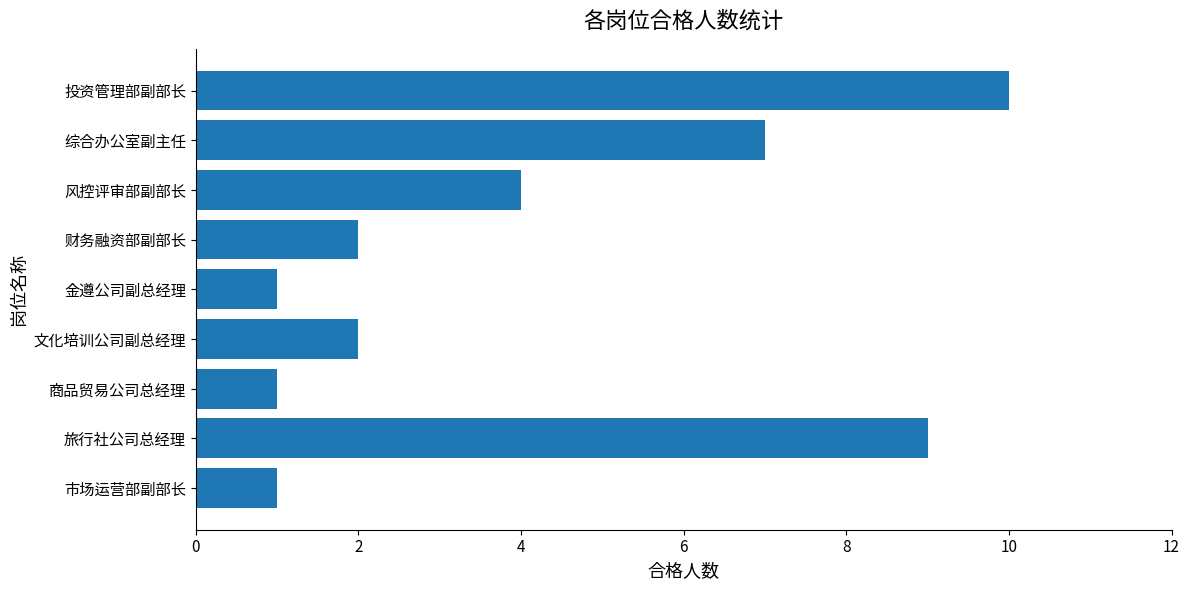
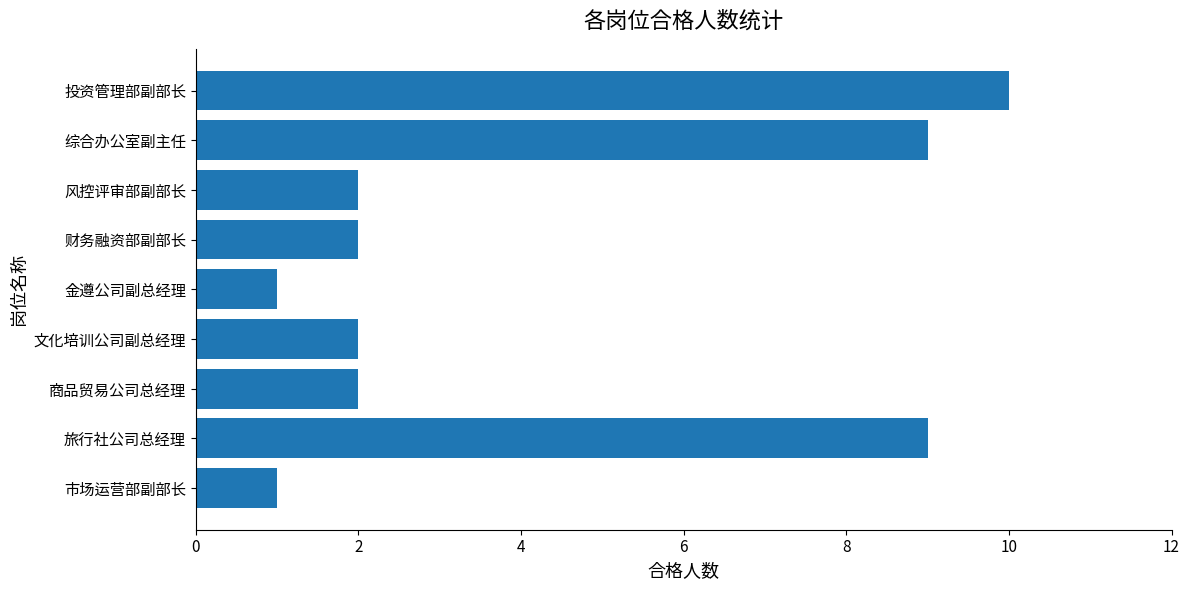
  {
    "投资管理部副部长": 10,
-   "综合办公室副主任": 7,
-   "风控评审部副部长": 4,
+   "综合办公室副主任": 9,
+   "风控评审部副部长": 2,
    "财务融资部副部长": 2,
    "金遵公司副总经理": 1,
    "文化培训公司副总经理": 2,
-   "商品贸易公司总经理": 1,
+   "商品贸易公司总经理": 2,
    "旅行社公司总经理": 9,
    "市场运营部副部长": 1
  }
